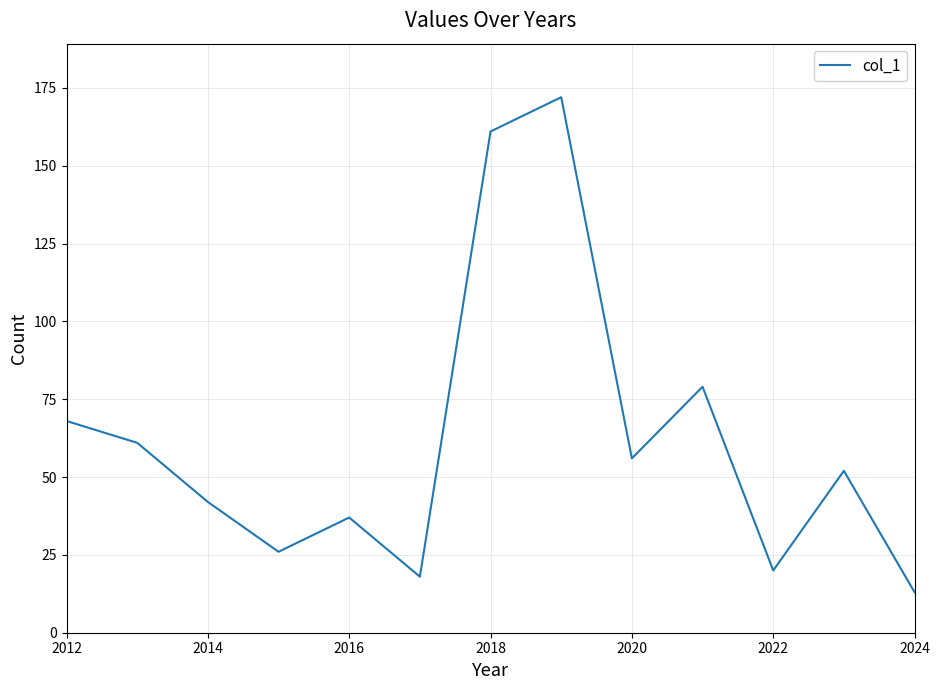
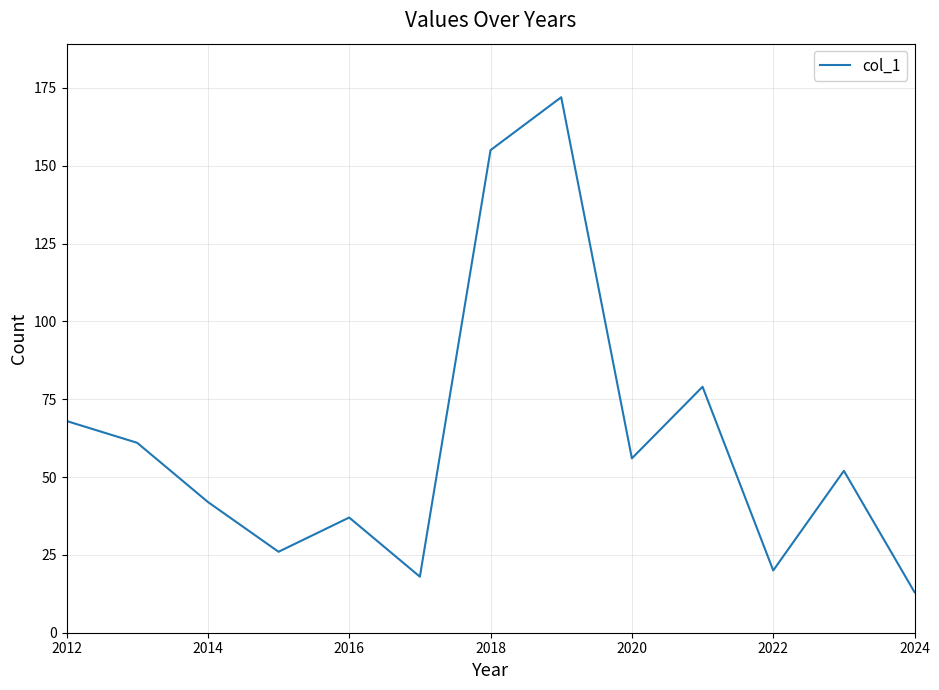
  {
    "2012": 68,
    "2014": 42,
    "2016": 37,
-   "2018": 161,
+   "2018": 155,
    "2020": 56,
    "2022": 20,
    "2024": 13
  }
